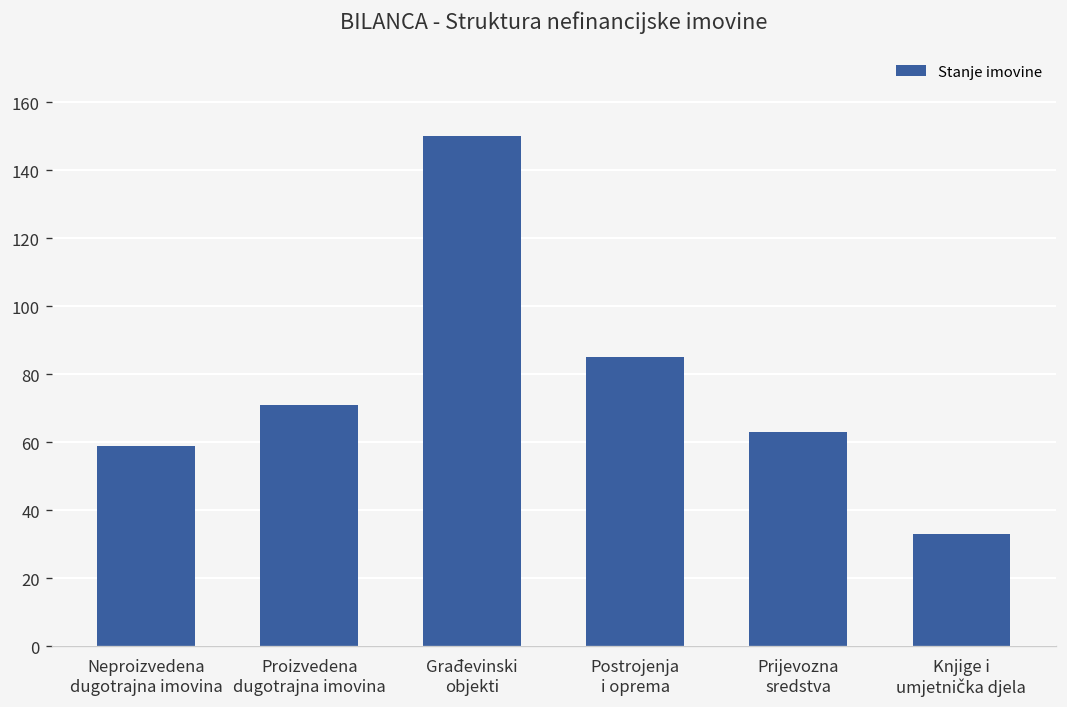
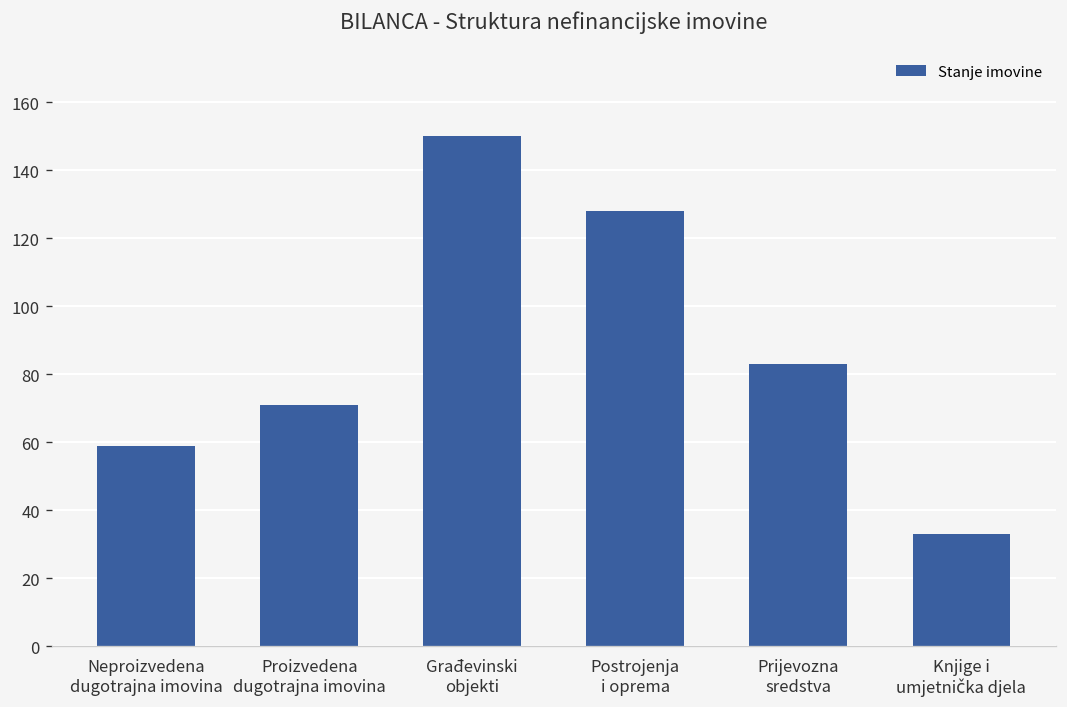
  {
    "Neproizvedena dugotrajna imovina": 59,
    "Proizvedena dugotrajna imovina": 71,
    "Građevinski objekti": 150,
-   "Postrojenja i oprema": 85,
-   "Prijevozna sredstva": 63,
+   "Postrojenja i oprema": 128,
+   "Prijevozna sredstva": 83,
    "Knjige i umjetnička djela": 33
  }
